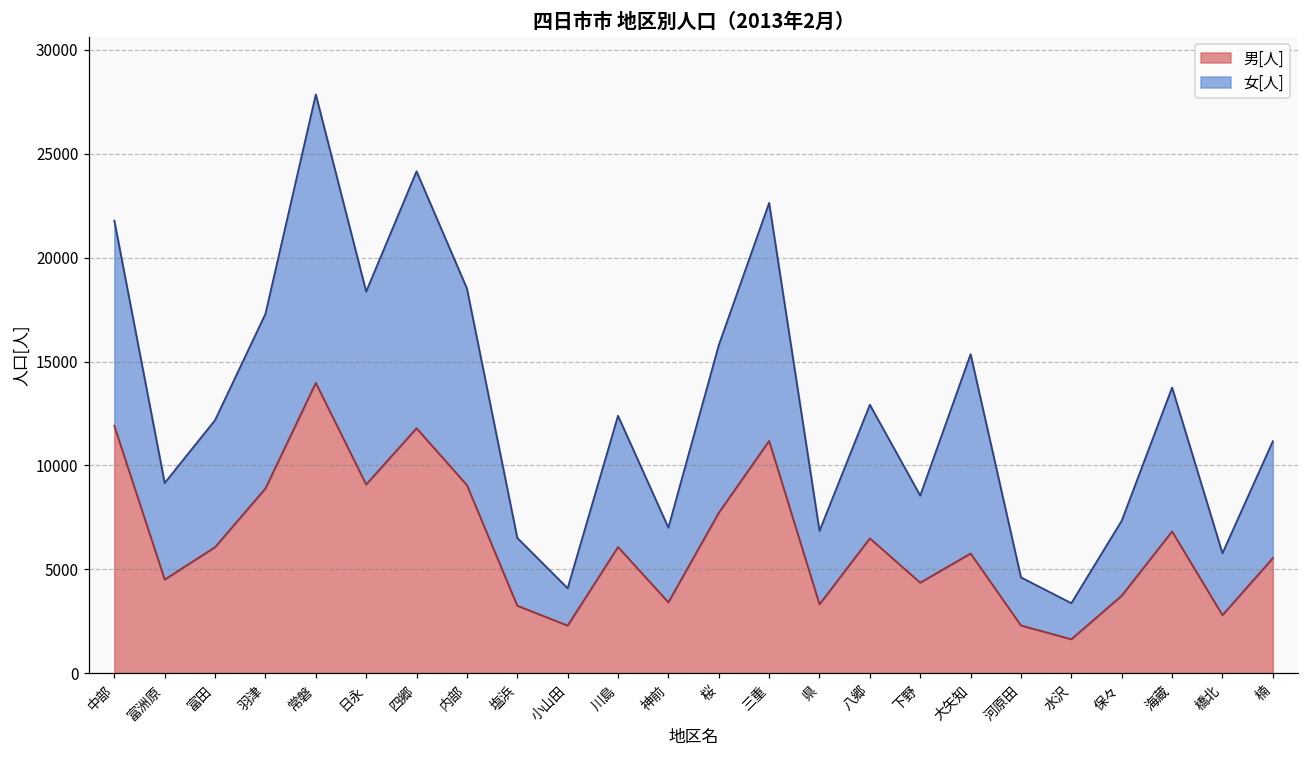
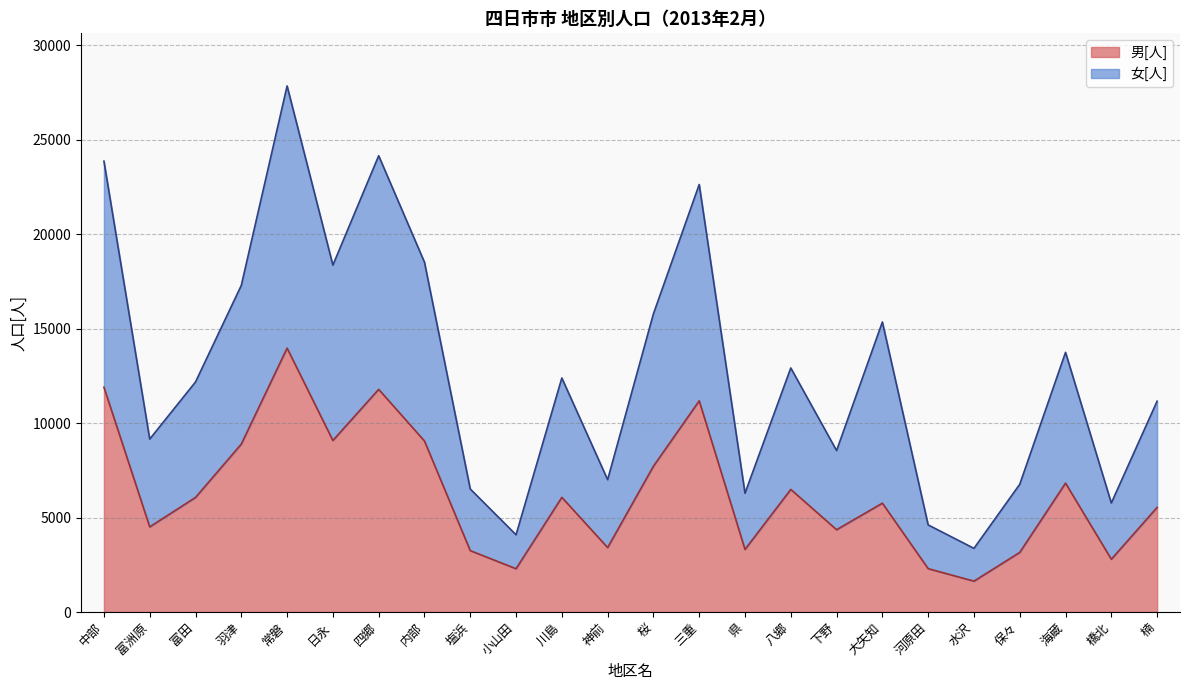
  {
    "男[人]": {
      "中部": 11900,
      "富洲原": 4500,
      "富田": 6100,
      "羽津": 8900,
      "常磐": 14000,
      "日永": 9100,
      "四郷": 11800,
      "内部": 9100,
      "塩浜": 3200,
      "小山田": 2300,
      "川島": 6100,
      "神前": 3400,
      "桜": 7700,
      "三重": 11200,
      "県": 3300,
      "八郷": 6500,
      "下野": 4400,
      "大矢知": 5800,
      "河原田": 2300,
      "水沢": 1600,
-     "保々": 3700,
+     "保々": 3200,
      "海蔵": 6800,
      "橋北": 2800,
      "楠": 5500
    },
    "女[人]": {
-     "中部": 9900,
+     "中部": 12000,
      "富洲原": 4600,
      "富田": 6100,
      "羽津": 8400,
      "常磐": 13900,
      "日永": 9300,
      "四郷": 12400,
      "内部": 9500,
      "塩浜": 3300,
      "小山田": 1800,
      "川島": 6300,
      "神前": 3600,
      "桜": 8100,
      "三重": 11500,
-     "県": 3500,
+     "県": 3000,
      "八郷": 6400,
      "下野": 4200,
      "大矢知": 9600,
      "河原田": 2300,
      "水沢": 1700,
      "保々": 3600,
      "海蔵": 6900,
      "橋北": 3000,
      "楠": 5600
    }
  }
